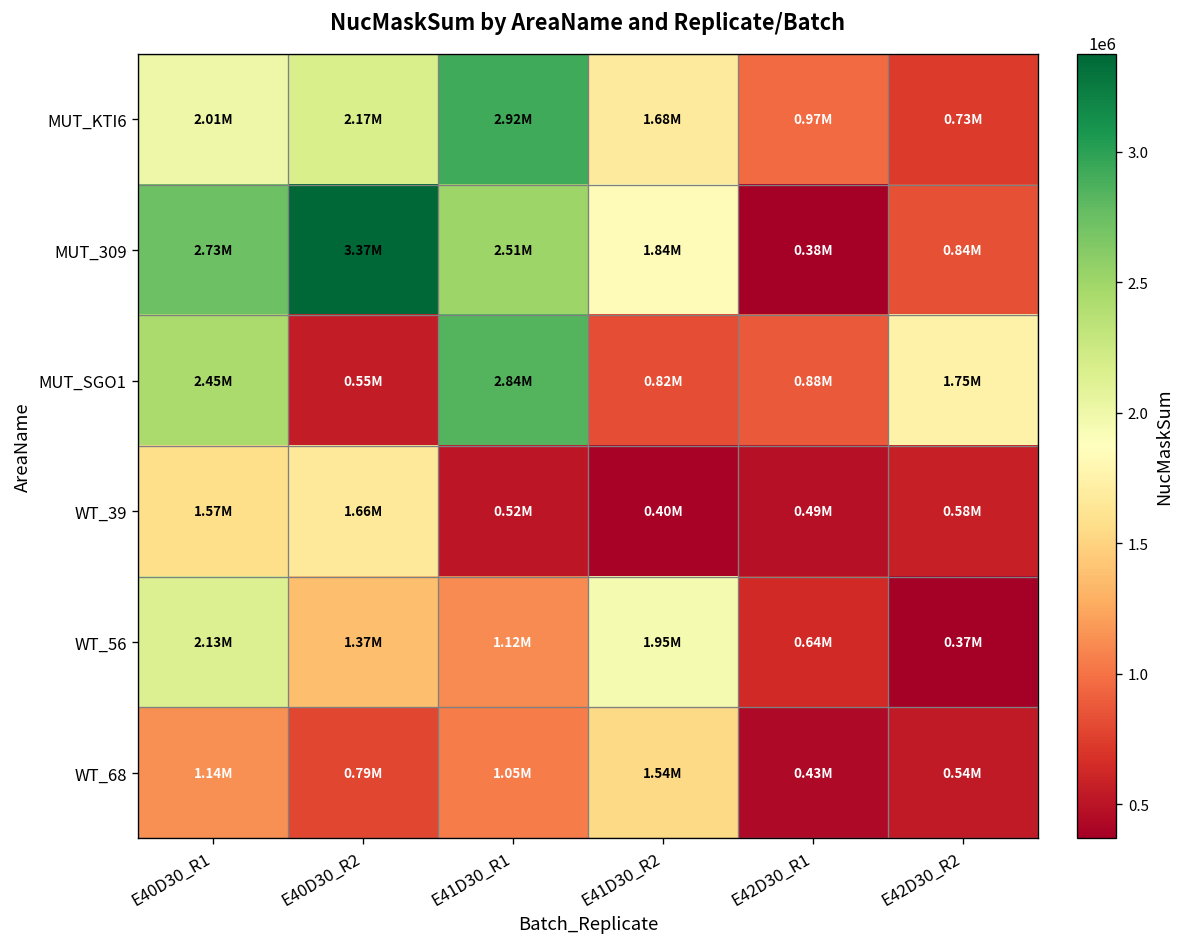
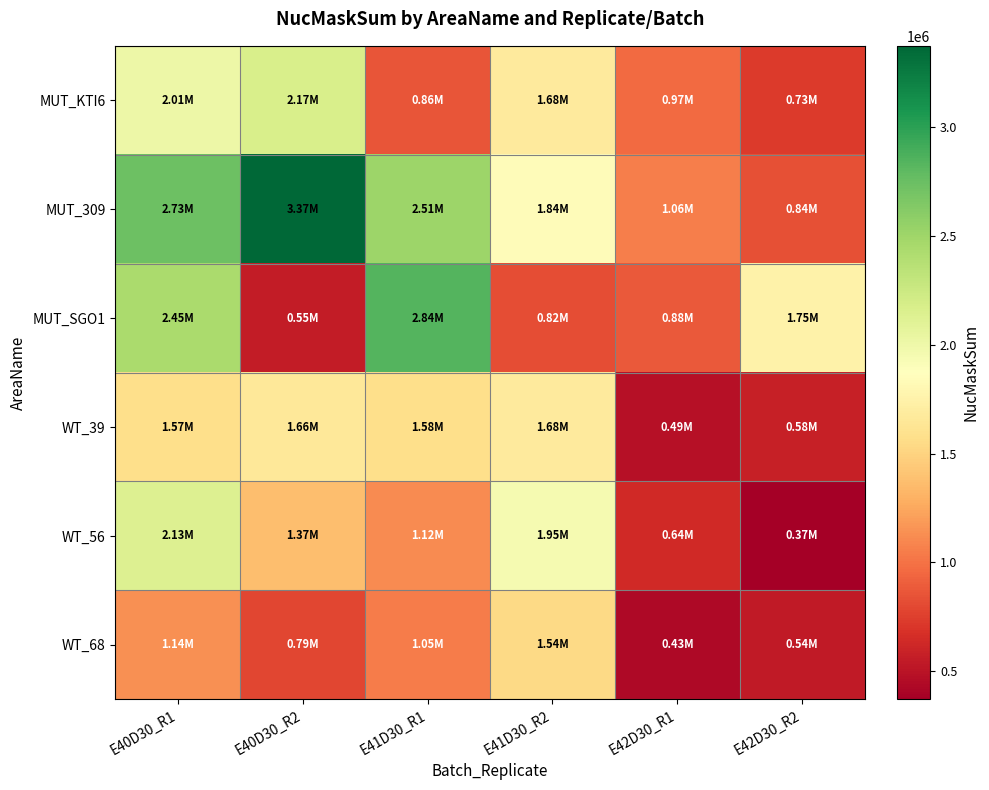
  {
    "MUT_KTI6": {
      "E40D30_R1": "2.01M",
      "E40D30_R2": "2.17M",
-     "E41D30_R1": "2.92M",
+     "E41D30_R1": "0.86M",
      "E41D30_R2": "1.68M",
      "E42D30_R1": "0.97M",
      "E42D30_R2": "0.73M"
    },
    "MUT_309": {
      "E40D30_R1": "2.73M",
      "E40D30_R2": "3.37M",
      "E41D30_R1": "2.51M",
      "E41D30_R2": "1.84M",
-     "E42D30_R1": "0.38M",
+     "E42D30_R1": "1.06M",
      "E42D30_R2": "0.84M"
    },
    "MUT_SGO1": {
      "E40D30_R1": "2.45M",
      "E40D30_R2": "0.55M",
      "E41D30_R1": "2.84M",
      "E41D30_R2": "0.82M",
      "E42D30_R1": "0.88M",
      "E42D30_R2": "1.75M"
    },
    "WT_39": {
      "E40D30_R1": "1.57M",
      "E40D30_R2": "1.66M",
-     "E41D30_R1": "0.52M",
-     "E41D30_R2": "0.40M",
+     "E41D30_R1": "1.58M",
+     "E41D30_R2": "1.68M",
      "E42D30_R1": "0.49M",
      "E42D30_R2": "0.58M"
    },
    "WT_56": {
      "E40D30_R1": "2.13M",
      "E40D30_R2": "1.37M",
      "E41D30_R1": "1.12M",
      "E41D30_R2": "1.95M",
      "E42D30_R1": "0.64M",
      "E42D30_R2": "0.37M"
    },
    "WT_68": {
      "E40D30_R1": "1.14M",
      "E40D30_R2": "0.79M",
      "E41D30_R1": "1.05M",
      "E41D30_R2": "1.54M",
      "E42D30_R1": "0.43M",
      "E42D30_R2": "0.54M"
    }
  }
